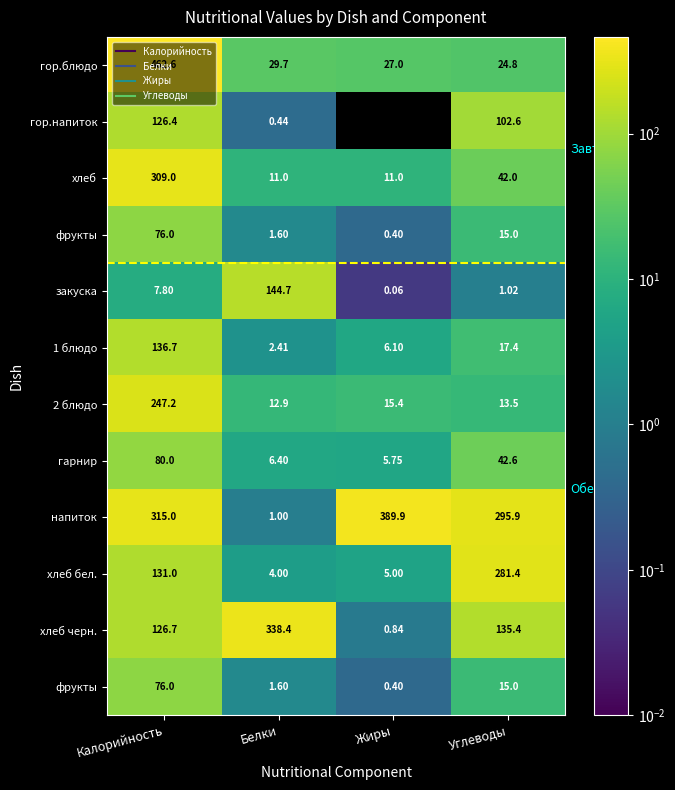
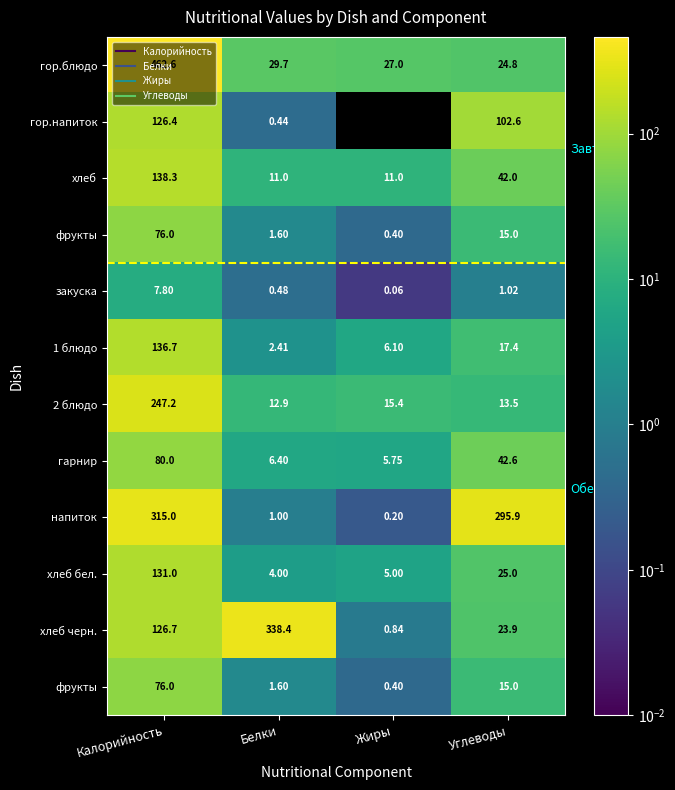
  {
    "гор.блюдо": {
      "Белки": 29.7,
      "Жиры": 27.0,
      "Углеводы": 24.8
    },
    "гор.напиток": {
      "Калорийность": 126.4,
      "Белки": 0.44,
      "Углеводы": 102.6
    },
    "хлеб": {
-     "Калорийность": 309.0,
+     "Калорийность": 138.3,
      "Белки": 11.0,
      "Жиры": 11.0,
      "Углеводы": 42.0
    },
    "закуска": {
      "Калорийность": 7.80,
-     "Белки": 144.7,
+     "Белки": 0.48,
      "Жиры": 0.06,
      "Углеводы": 1.02
    },
    "1 блюдо": {
      "Калорийность": 136.7,
      "Белки": 2.41,
      "Жиры": 6.10,
      "Углеводы": 17.4
    },
    "2 блюдо": {
      "Калорийность": 247.2,
      "Белки": 12.9,
      "Жиры": 15.4,
      "Углеводы": 13.5
    },
    "гарнир": {
      "Калорийность": 80.0,
      "Белки": 6.40,
      "Жиры": 5.75,
      "Углеводы": 42.6
    },
    "напиток": {
      "Калорийность": 315.0,
      "Белки": 1.00,
-     "Жиры": 389.9,
+     "Жиры": 0.20,
      "Углеводы": 295.9
    },
    "хлеб бел.": {
      "Калорийность": 131.0,
      "Белки": 4.00,
      "Жиры": 5.00,
-     "Углеводы": 281.4
+     "Углеводы": 25.0
    },
    "хлеб черн.": {
      "Калорийность": 126.7,
      "Белки": 338.4,
      "Жиры": 0.84,
-     "Углеводы": 135.4
+     "Углеводы": 23.9
    }
  }
